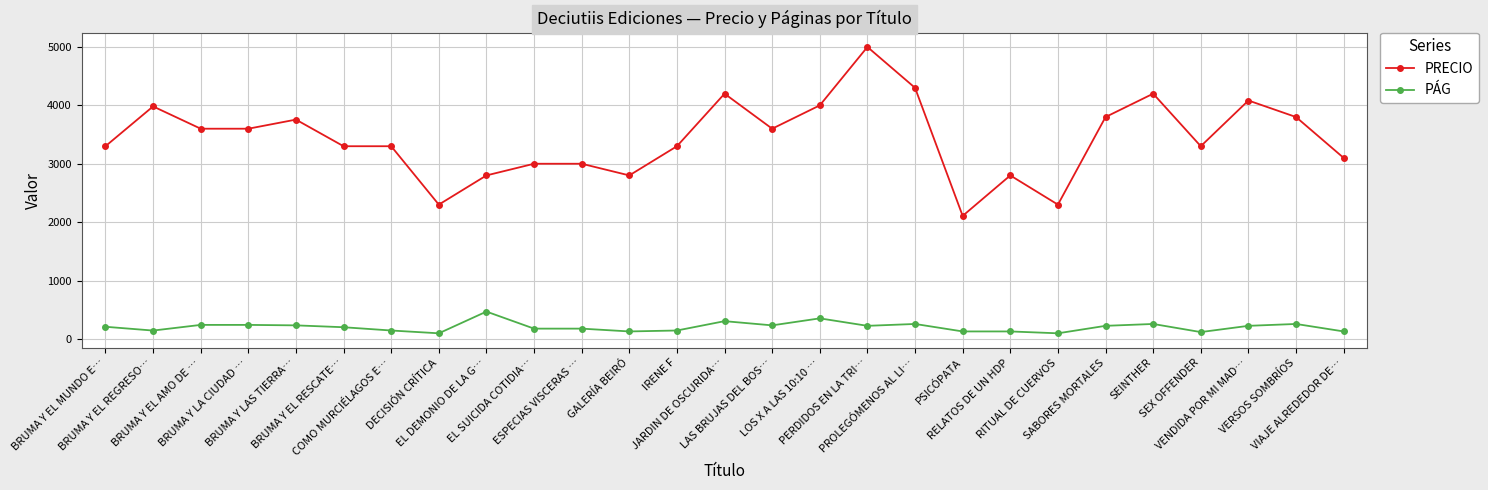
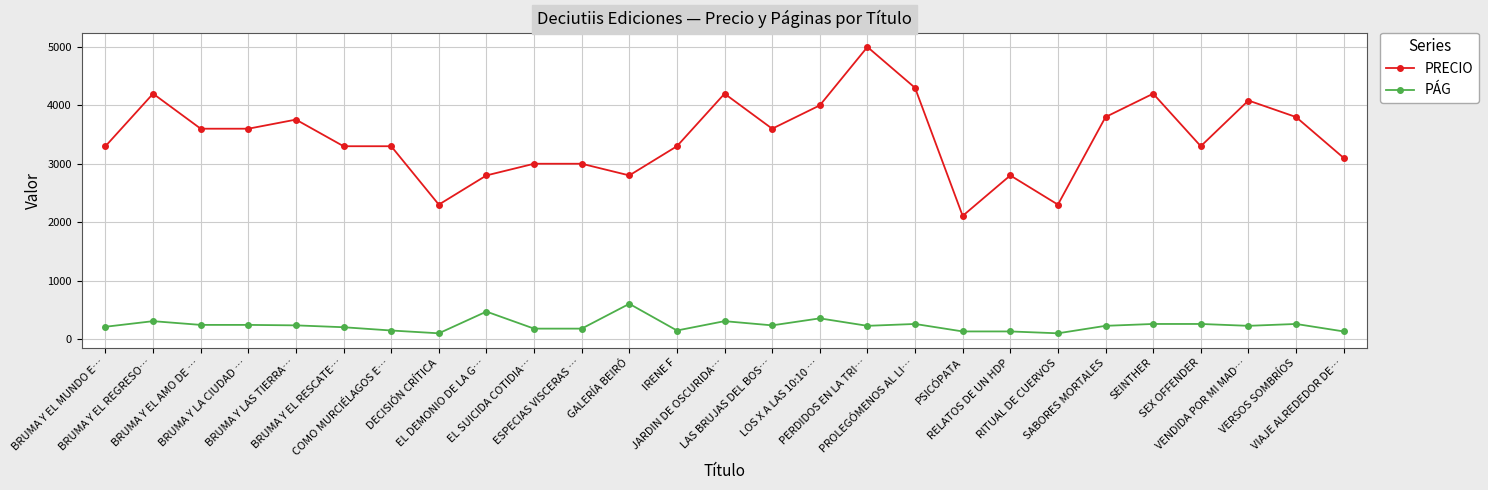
  {
    "PRECIO": {
      "BRUMA Y EL MUNDO E…": 3300,
-     "BRUMA Y EL REGRESO…": 4000,
+     "BRUMA Y EL REGRESO…": 4200,
      "BRUMA Y EL AMO DE …": 3600,
      "BRUMA Y LA CIUDAD …": 3600,
      "BRUMA Y LAS TIERRA…": 3800,
      "BRUMA Y EL RESCATE…": 3300,
      "COMO MURCIÉLAGOS E…": 3300,
      "DECISIÓN CRÍTICA": 2300,
      "EL DEMONIO DE LA G…": 2800,
      "EL SUICIDA COTIDIA…": 3000,
      "ESPECIAS VISCERAS …": 3000,
      "GALERÍA BEIRÓ": 2800,
      "IRENE F": 3300,
      "JARDIN DE OSCURIDA…": 4200,
      "LAS BRUJAS DEL BOS…": 3600,
      "LOS X A LAS 10:10 …": 4000,
      "PERDIDOS EN LA TRI…": 5000,
      "PROLEGÓMENOS AL LI…": 4300,
      "PSICÓPATA": 2100,
      "RELATOS DE UN HDP": 2800,
      "RITUAL DE CUERVOS": 2300,
      "SABORES MORTALES": 3800,
      "SEINTHER": 4200,
      "SEX OFFENDER": 3300,
      "VENDIDA POR MI MAD…": 4100,
      "VERSOS SOMBRÍOS": 3800,
      "VIAJE ALREDEDOR DE…": 3100
    },
    "PÁG": {
      "BRUMA Y EL MUNDO E…": 200,
-     "BRUMA Y EL REGRESO…": 100,
+     "BRUMA Y EL REGRESO…": 300,
      "BRUMA Y EL AMO DE …": 200,
      "BRUMA Y LA CIUDAD …": 200,
      "BRUMA Y LAS TIERRA…": 200,
      "BRUMA Y EL RESCATE…": 200,
      "COMO MURCIÉLAGOS E…": 100,
      "DECISIÓN CRÍTICA": 100,
      "EL DEMONIO DE LA G…": 500,
      "EL SUICIDA COTIDIA…": 200,
      "ESPECIAS VISCERAS …": 200,
-     "GALERÍA BEIRÓ": 100,
+     "GALERÍA BEIRÓ": 600,
      "IRENE F": 100,
      "JARDIN DE OSCURIDA…": 300,
      "LAS BRUJAS DEL BOS…": 200,
      "LOS X A LAS 10:10 …": 400,
      "PERDIDOS EN LA TRI…": 200,
      "PROLEGÓMENOS AL LI…": 300,
      "PSICÓPATA": 100,
      "RELATOS DE UN HDP": 100,
      "RITUAL DE CUERVOS": 100,
      "SABORES MORTALES": 200,
      "SEINTHER": 300,
-     "SEX OFFENDER": 100,
+     "SEX OFFENDER": 300,
      "VENDIDA POR MI MAD…": 200,
      "VERSOS SOMBRÍOS": 300,
      "VIAJE ALREDEDOR DE…": 100
    }
  }
